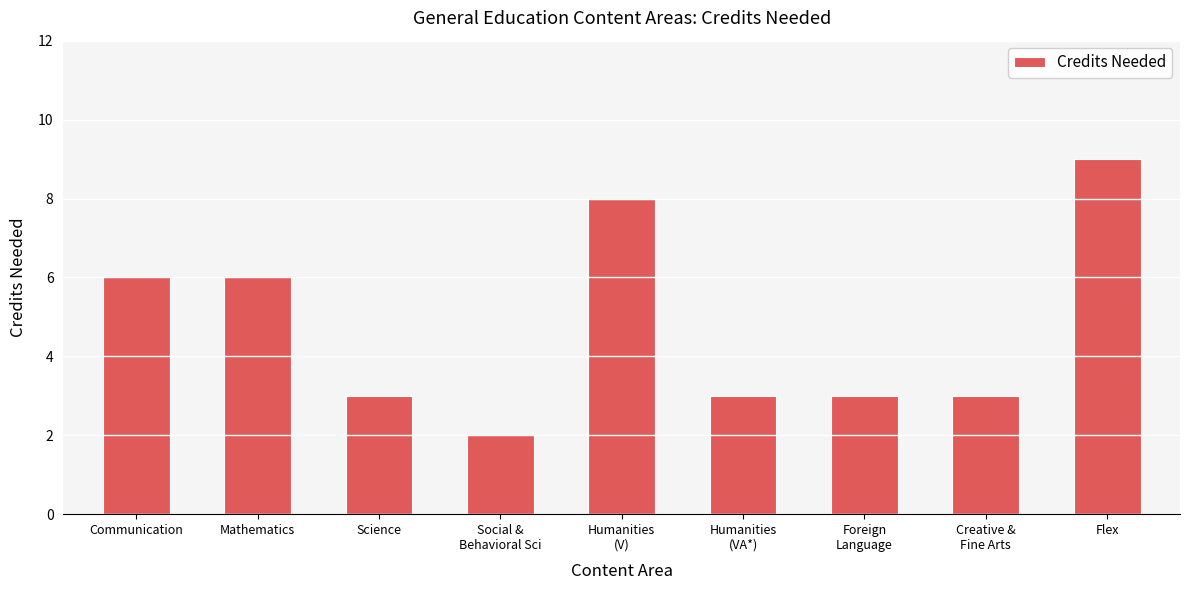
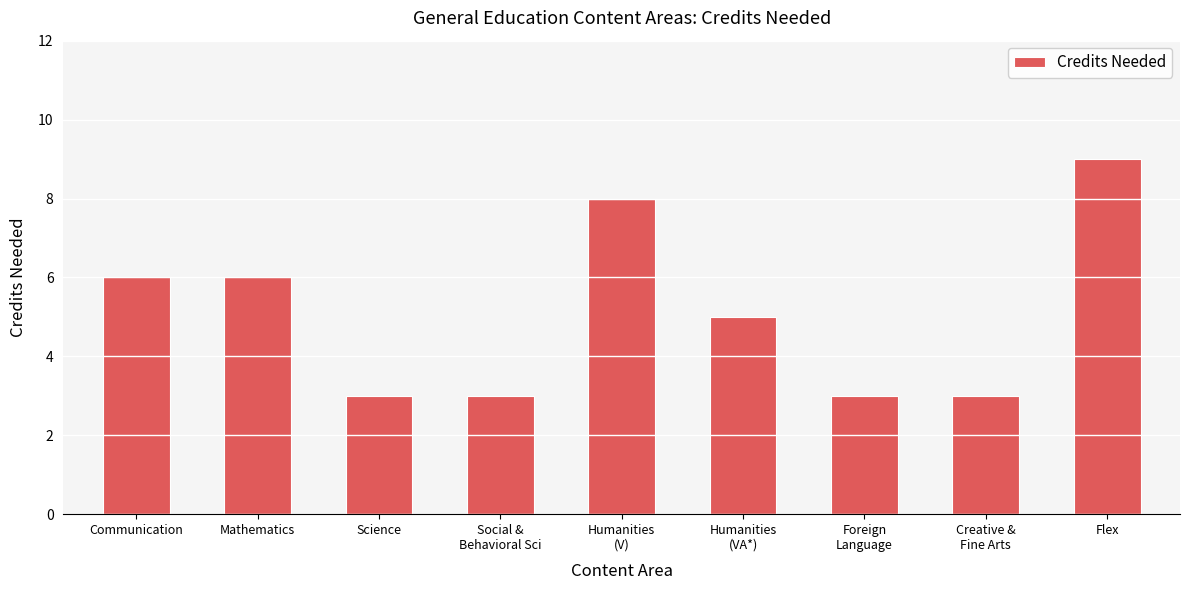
  {
    "Communication": 6,
    "Mathematics": 6,
    "Science": 3,
-   "Social & Behavioral Sci": 2,
+   "Social & Behavioral Sci": 3,
    "Humanities (V)": 8,
-   "Humanities (VA*)": 3,
+   "Humanities (VA*)": 5,
    "Foreign Language": 3,
    "Creative & Fine Arts": 3,
    "Flex": 9
  }
